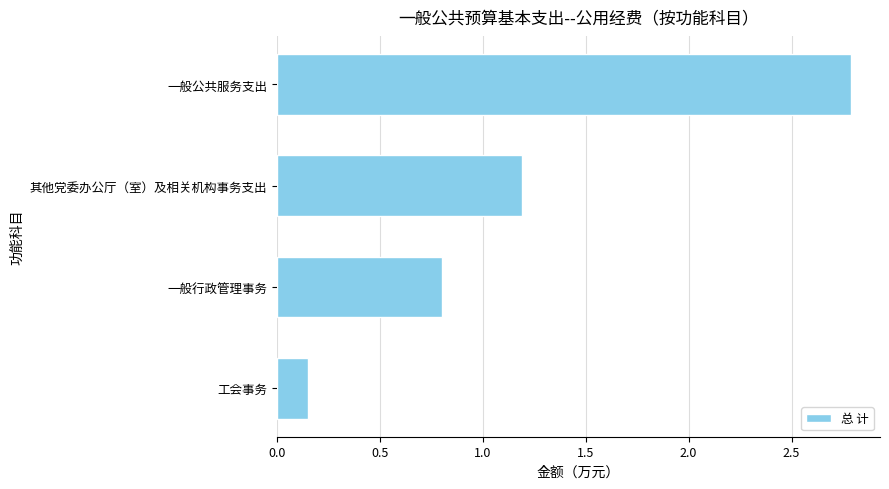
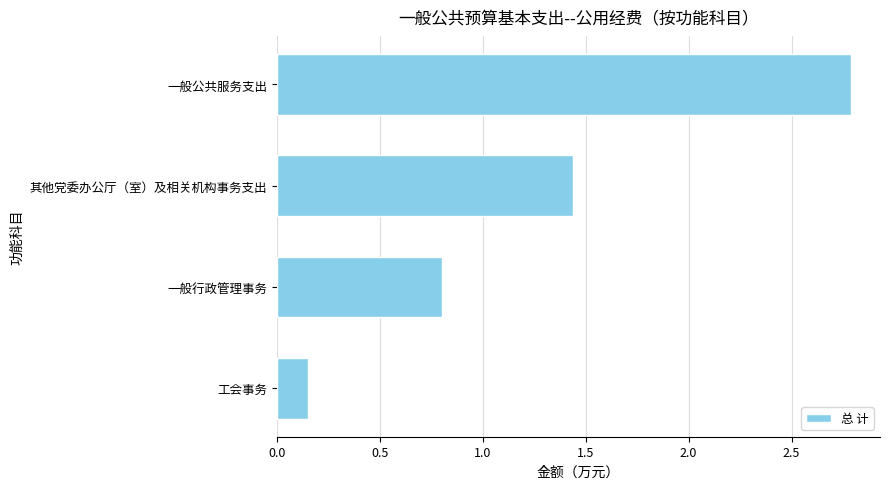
  {
    "一般公共服务支出": 2.79,
-   "其他党委办公厅（室）及相关机构事务支出": 1.19,
+   "其他党委办公厅（室）及相关机构事务支出": 1.44,
    "一般行政管理事务": 0.80,
    "工会事务": 0.15
  }
